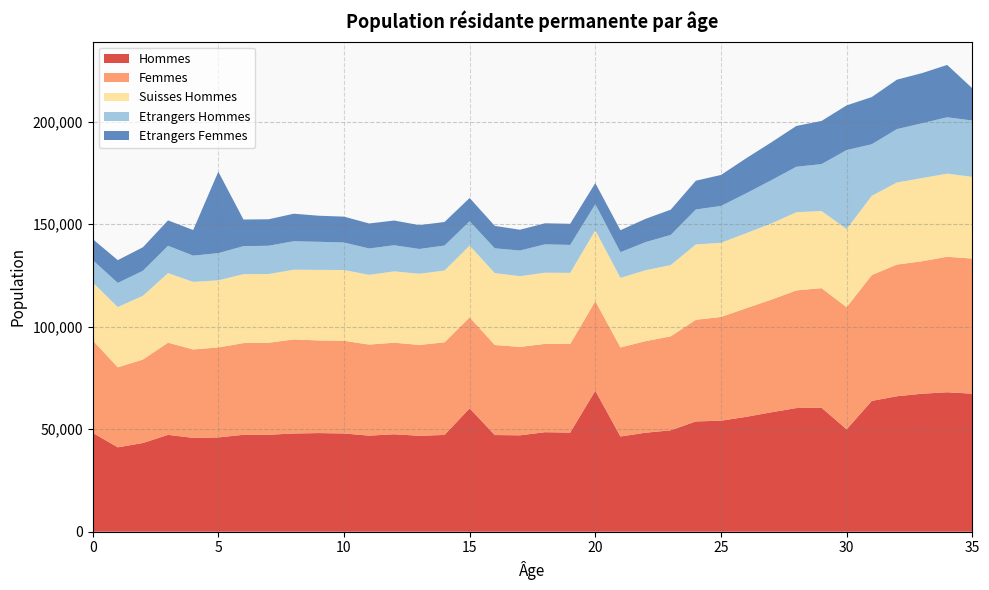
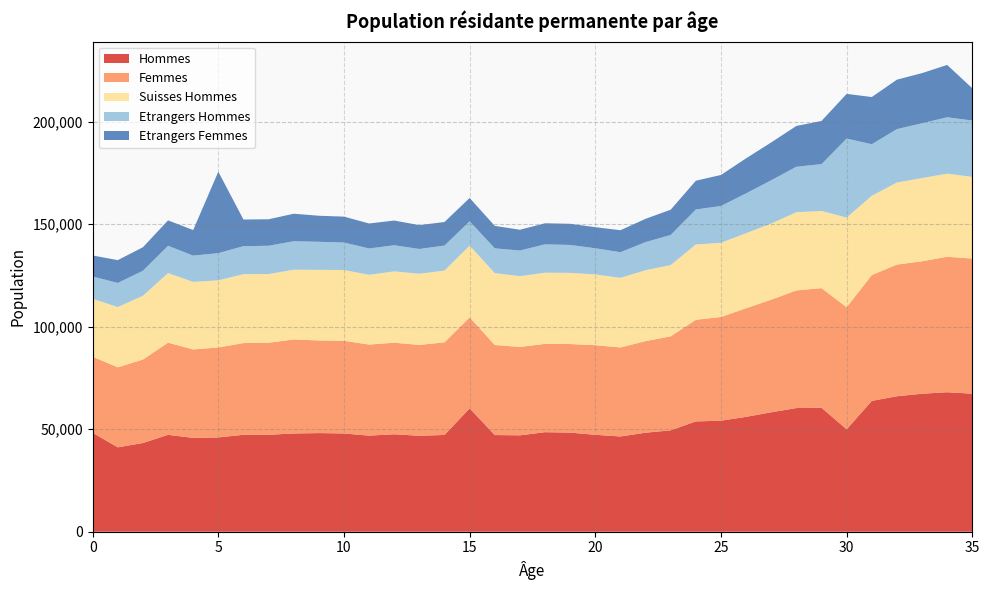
  {
    "Hommes": {
      "0": "48,000",
      "5": "46,000",
      "10": "48,000",
      "15": "60,000",
-     "20": "69,000",
+     "20": "47,000",
      "25": "54,000",
      "30": "50,000",
      "35": "67,000"
    },
    "Femmes": {
-     "0": "45,000",
+     "0": "37,000",
      "5": "44,000",
      "10": "45,000",
      "15": "44,000",
      "20": "44,000",
      "25": "51,000",
      "30": "60,000",
      "35": "66,000"
    },
    "Suisses Hommes": {
      "0": "28,000",
      "5": "33,000",
      "10": "35,000",
      "15": "35,000",
      "20": "35,000",
      "25": "36,000",
-     "30": "38,000",
+     "30": "44,000",
      "35": "40,000"
    },
    "Etrangers Hommes": {
      "0": "11,000",
      "5": "13,000",
      "10": "13,000",
      "15": "12,000",
      "20": "13,000",
      "25": "18,000",
      "30": "39,000",
      "35": "27,000"
    },
    "Etrangers Femmes": {
      "0": "10,000",
      "5": "40,000",
      "10": "13,000",
      "15": "11,000",
      "20": "10,000",
      "25": "15,000",
      "30": "22,000",
      "35": "16,000"
    }
  }
